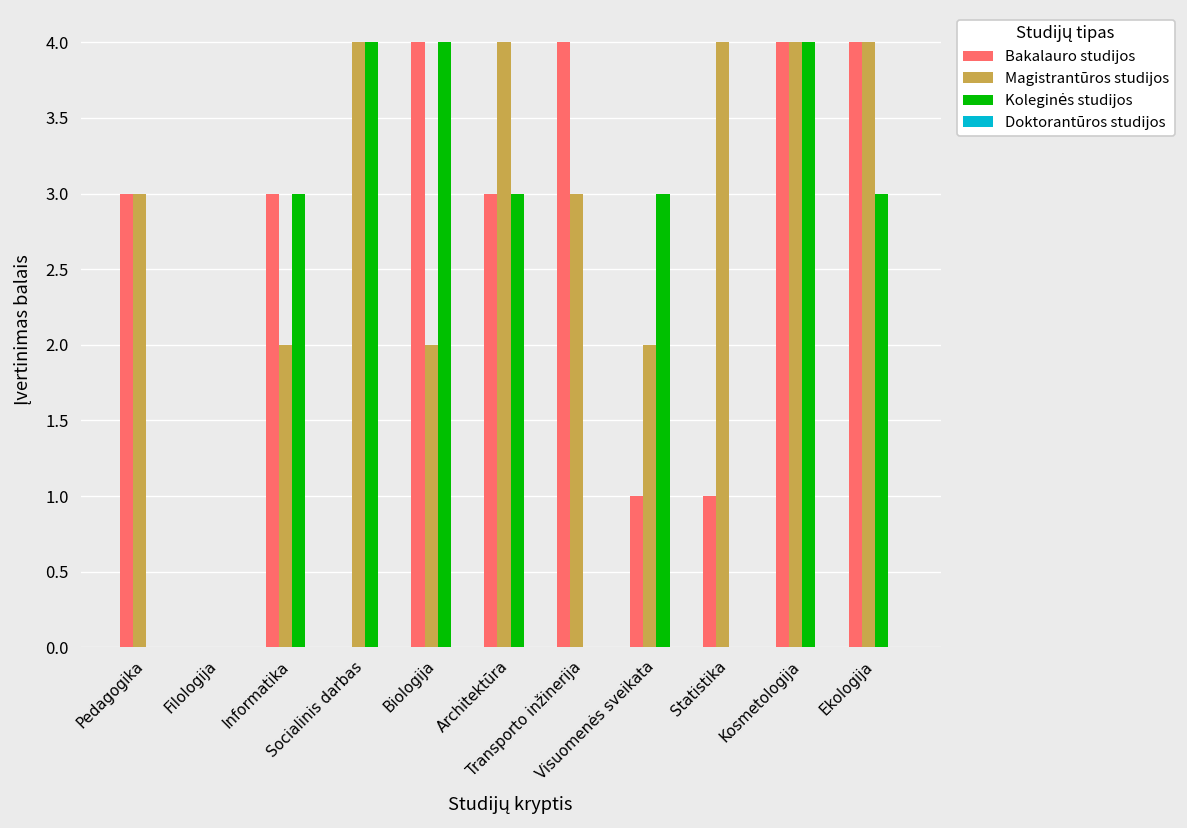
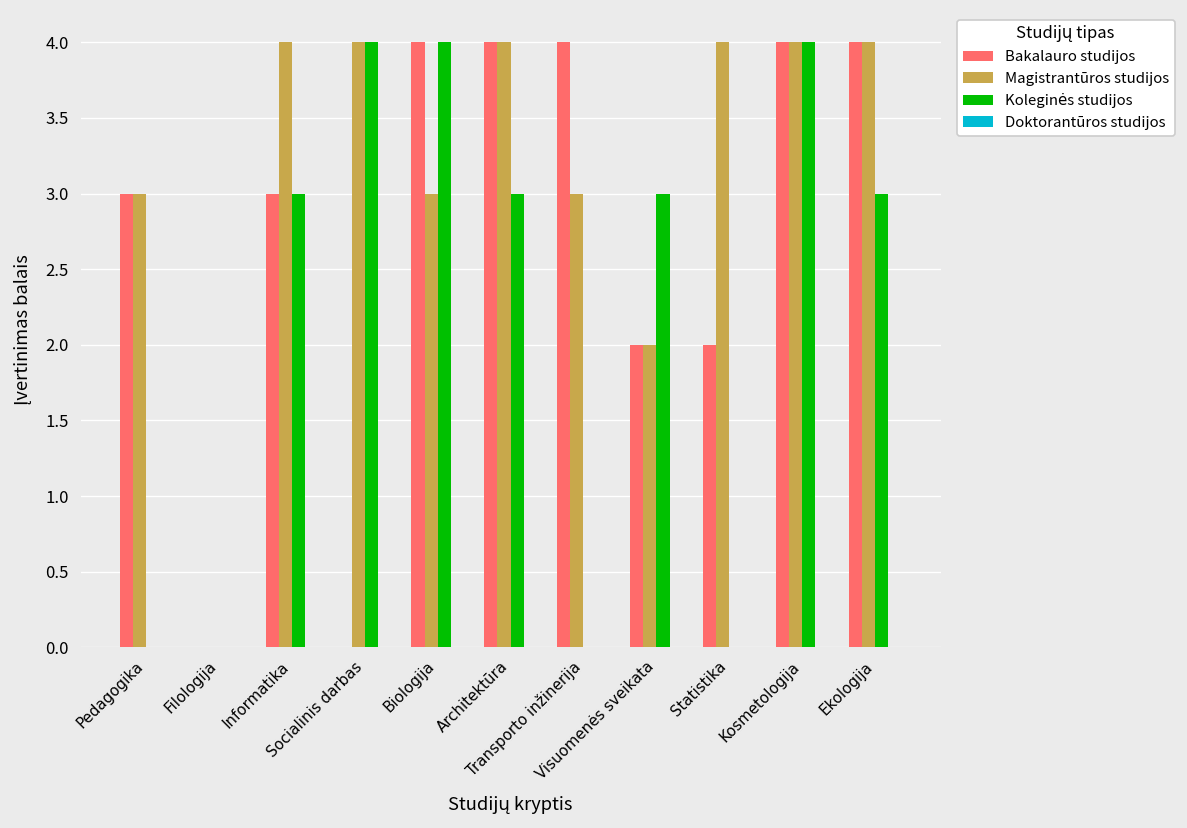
  {
    "Bakalauro studijos": {
      "Pedagogika": 3,
      "Filologija": 0,
      "Informatika": 3,
      "Socialinis darbas": 0,
      "Biologija": 4,
-     "Architektūra": 3,
+     "Architektūra": 4,
      "Transporto inžinerija": 4,
-     "Visuomenės sveikata": 1,
-     "Statistika": 1,
+     "Visuomenės sveikata": 2,
+     "Statistika": 2,
      "Kosmetologija": 4,
      "Ekologija": 4
    },
    "Magistrantūros studijos": {
      "Pedagogika": 3,
      "Filologija": 0,
-     "Informatika": 2,
+     "Informatika": 4,
      "Socialinis darbas": 4,
-     "Biologija": 2,
+     "Biologija": 3,
      "Architektūra": 4,
      "Transporto inžinerija": 3,
      "Visuomenės sveikata": 2,
      "Statistika": 4,
      "Kosmetologija": 4,
      "Ekologija": 4
    },
    "Koleginės studijos": {
      "Pedagogika": 0,
      "Filologija": 0,
      "Informatika": 3,
      "Socialinis darbas": 4,
      "Biologija": 4,
      "Architektūra": 3,
      "Transporto inžinerija": 0,
      "Visuomenės sveikata": 3,
      "Statistika": 0,
      "Kosmetologija": 4,
      "Ekologija": 3
    },
    "Doktorantūros studijos": {
      "Pedagogika": 0,
      "Filologija": 0,
      "Informatika": 0,
      "Socialinis darbas": 0,
      "Biologija": 0,
      "Architektūra": 0,
      "Transporto inžinerija": 0,
      "Visuomenės sveikata": 0,
      "Statistika": 0,
      "Kosmetologija": 0,
      "Ekologija": 0
    }
  }
